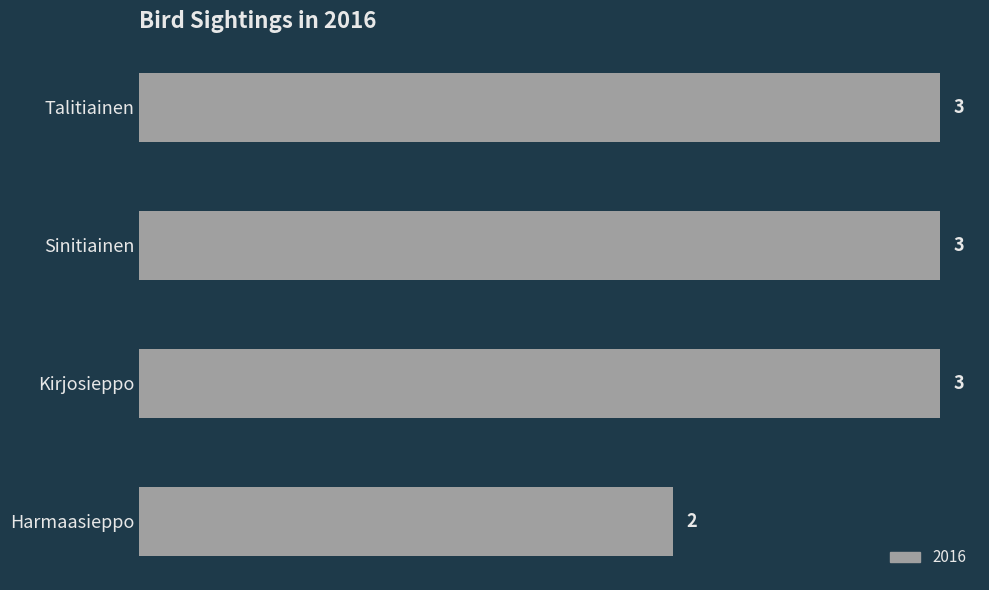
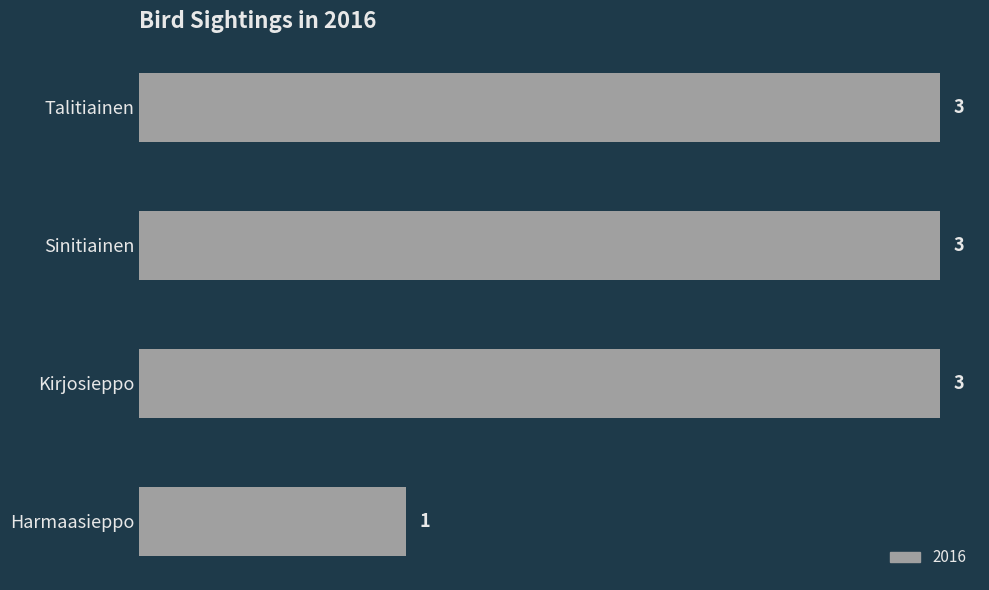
  {
    "Talitiainen": 3,
    "Sinitiainen": 3,
    "Kirjosieppo": 3,
-   "Harmaasieppo": 2
+   "Harmaasieppo": 1
  }
